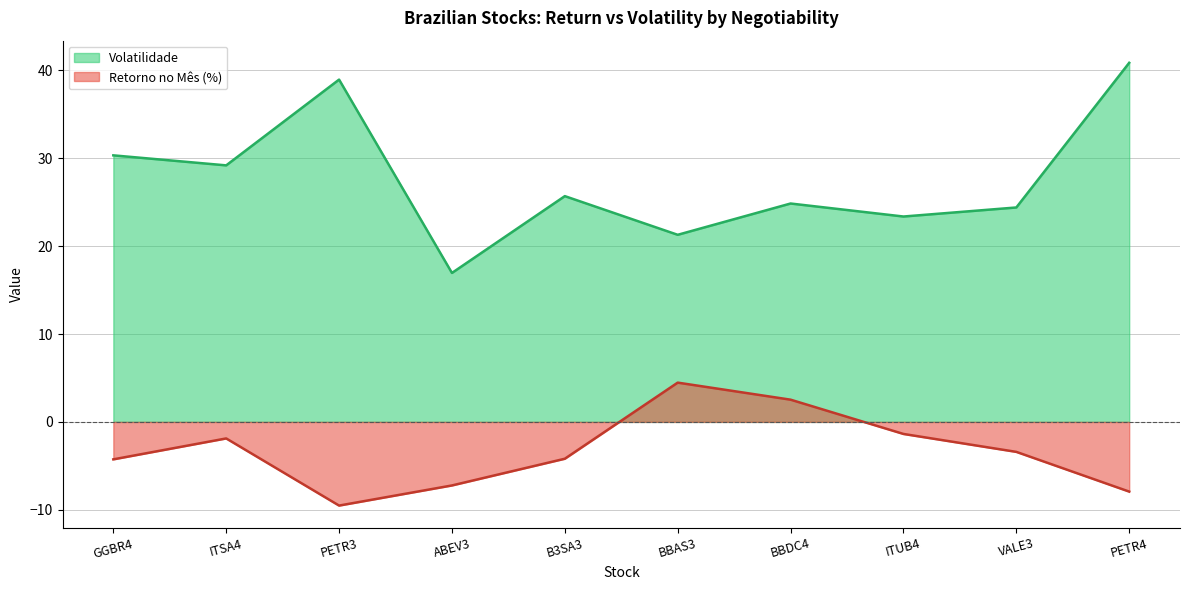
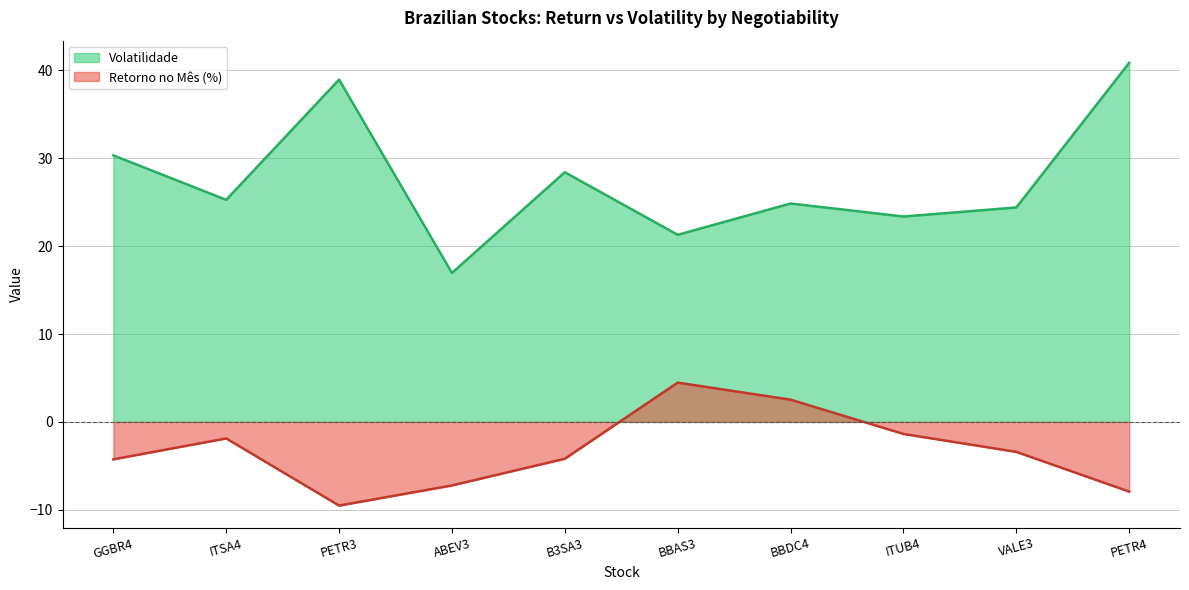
  {
    "Volatilidade": {
      "GGBR4": 30,
-     "ITSA4": 29,
+     "ITSA4": 25,
      "PETR3": 39,
      "ABEV3": 17,
-     "B3SA3": 26,
+     "B3SA3": 28,
      "BBAS3": 21,
      "BBDC4": 25,
      "ITUB4": 23,
      "VALE3": 24,
      "PETR4": 41
    }
  }
